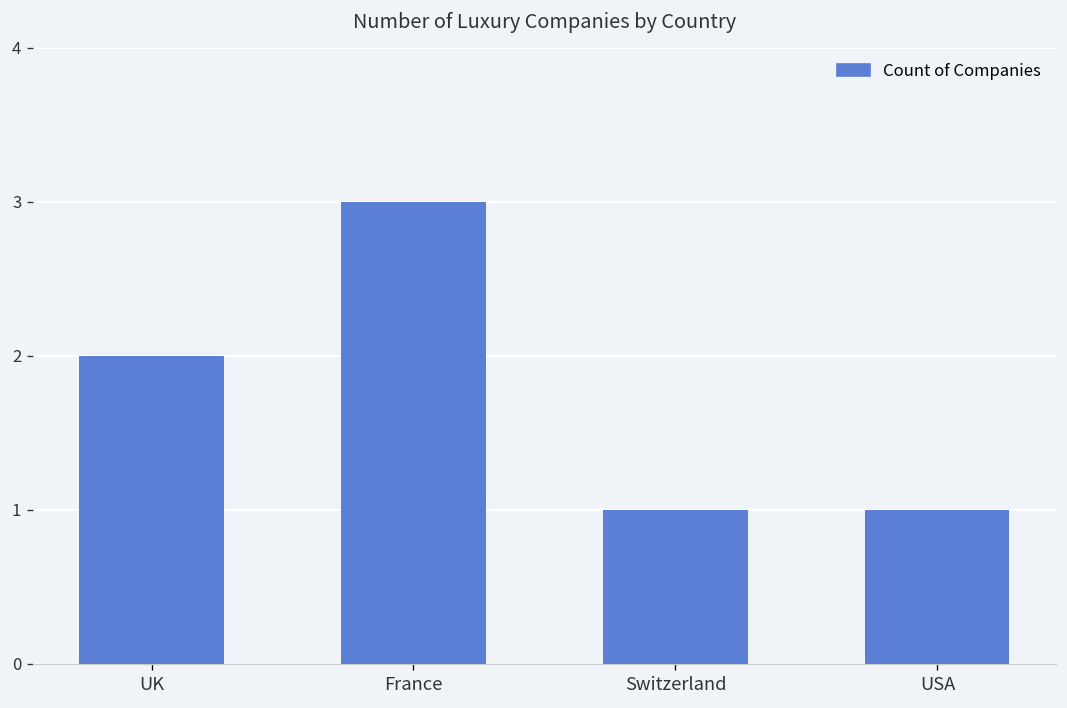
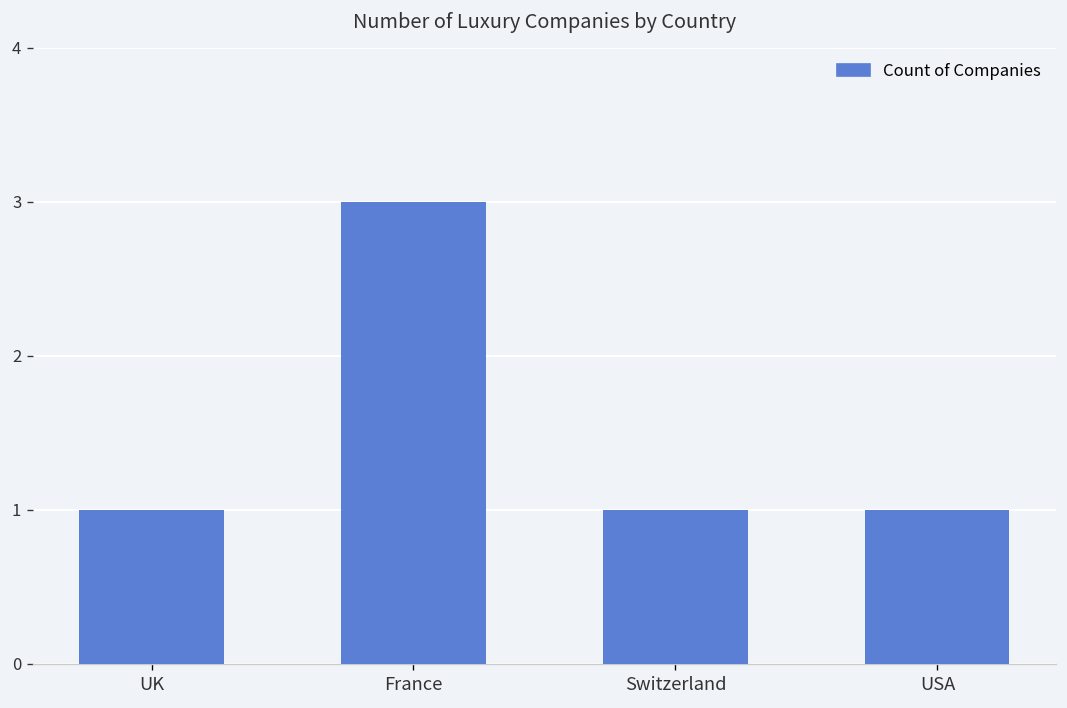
  {
-   "UK": 2,
+   "UK": 1,
    "France": 3,
    "Switzerland": 1,
    "USA": 1
  }
